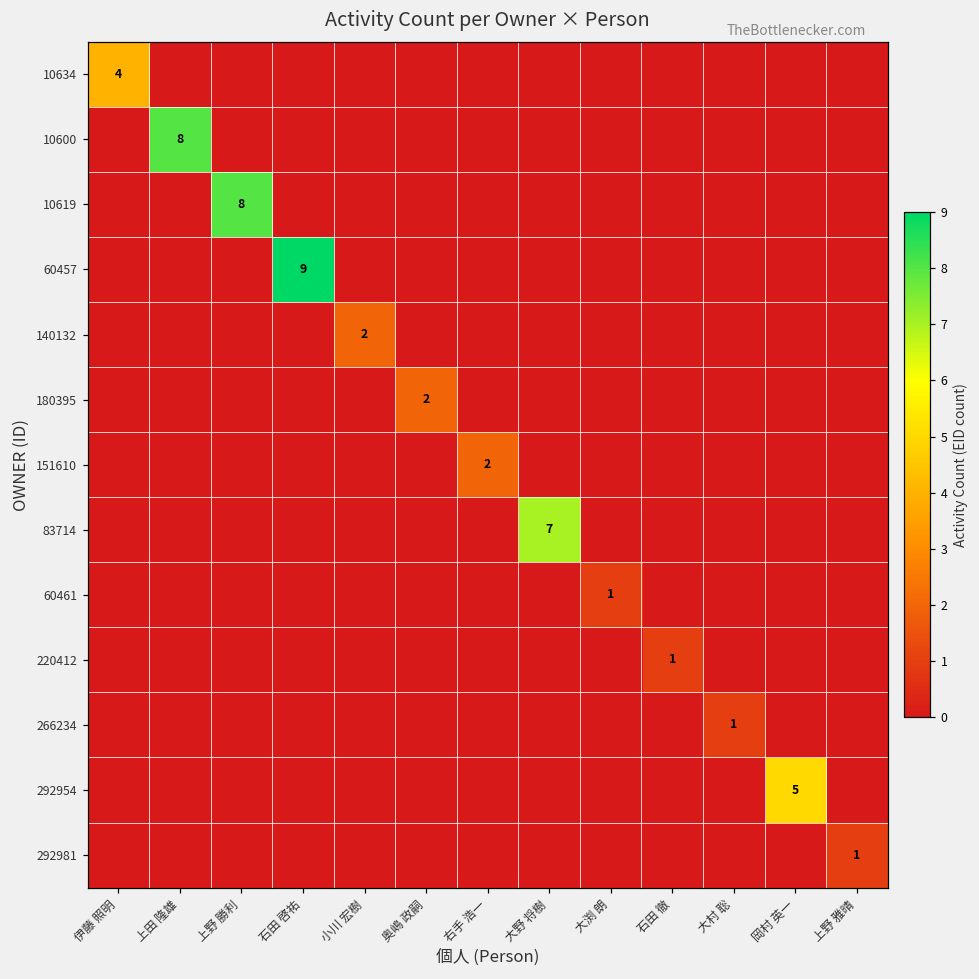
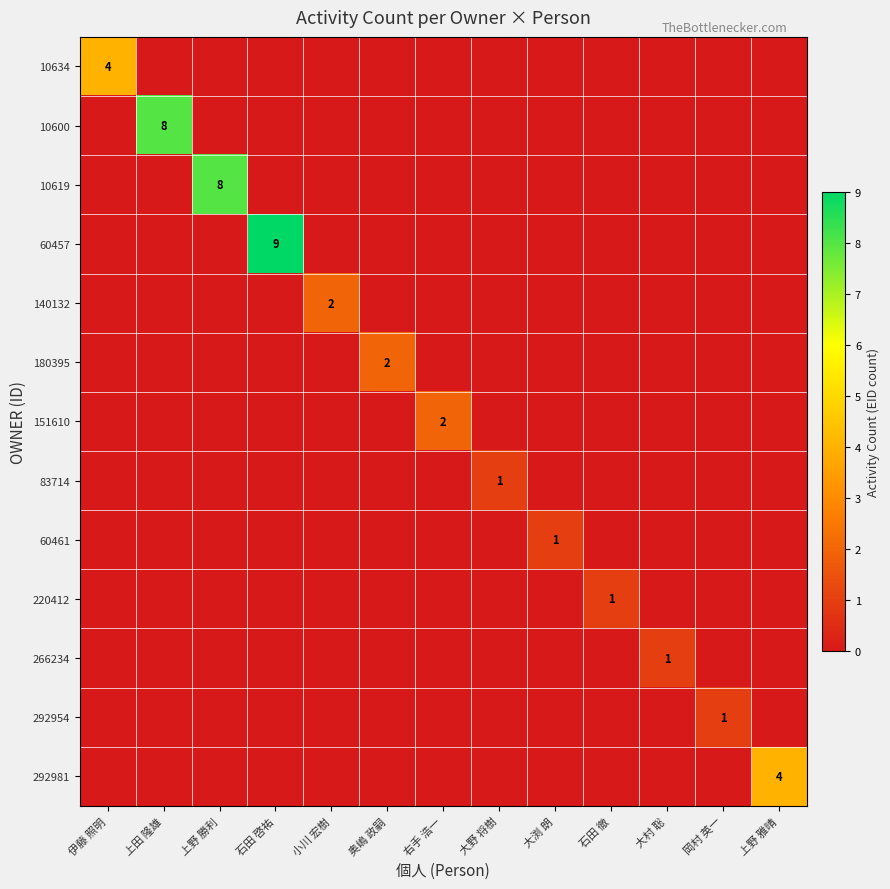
  {
    "10634": {
      "伊藤 照明": 4
    },
    "10600": {
      "上田 隆雄": 8
    },
    "10619": {
      "上野 勝利": 8
    },
    "60457": {
      "石田 啓祐": 9
    },
    "140132": {
      "小川 宏樹": 2
    },
    "180395": {
      "奥嶋 政嗣": 2
    },
    "151610": {
      "右手 浩一": 2
    },
    "83714": {
-     "大野 将樹": 7
+     "大野 将樹": 1
    },
    "60461": {
      "大渕 朗": 1
    },
    "220412": {
      "石田 徹": 1
    },
    "266234": {
      "大村 聡": 1
    },
    "292954": {
-     "岡村 英一": 5
+     "岡村 英一": 1
    },
    "292981": {
-     "上野 雅晴": 1
+     "上野 雅晴": 4
    }
  }
